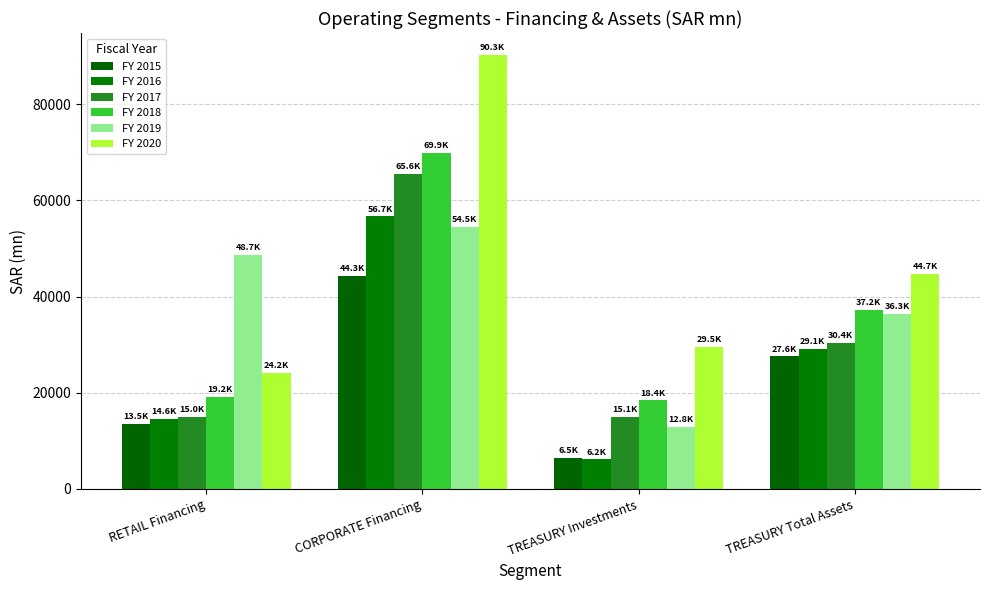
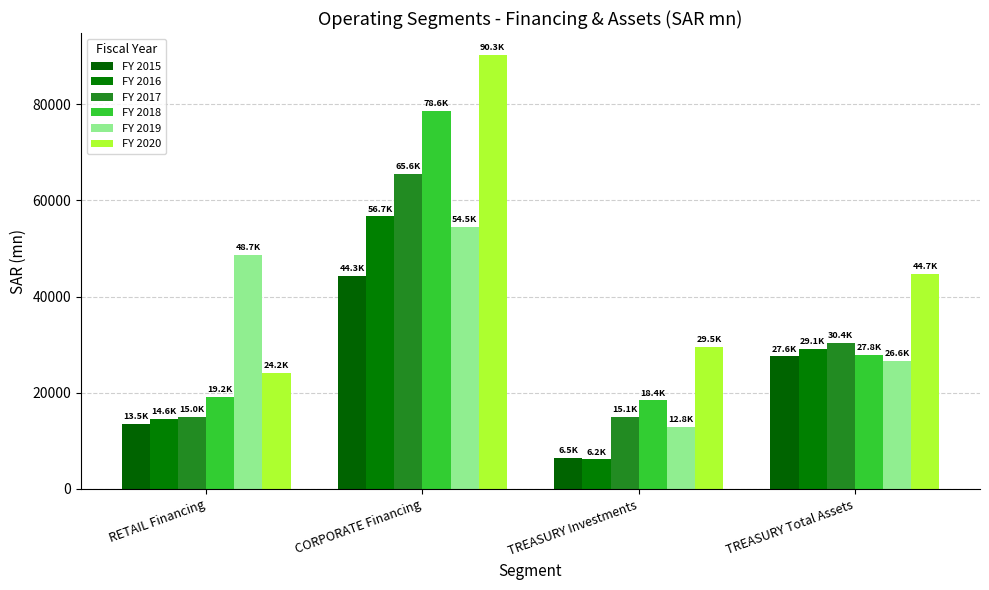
  {
    "FY 2018": {
      "RETAIL Financing": "19.2K",
-     "CORPORATE Financing": "69.9K",
+     "CORPORATE Financing": "78.6K",
      "TREASURY Investments": "18.4K",
-     "TREASURY Total Assets": "37.2K"
+     "TREASURY Total Assets": "27.8K"
    },
    "FY 2019": {
      "RETAIL Financing": "48.7K",
      "CORPORATE Financing": "54.5K",
      "TREASURY Investments": "12.8K",
-     "TREASURY Total Assets": "36.3K"
+     "TREASURY Total Assets": "26.6K"
    },
    "FY 2020": {
      "RETAIL Financing": "24.2K",
      "CORPORATE Financing": "90.3K",
      "TREASURY Investments": "29.5K",
      "TREASURY Total Assets": "44.7K"
    }
  }
